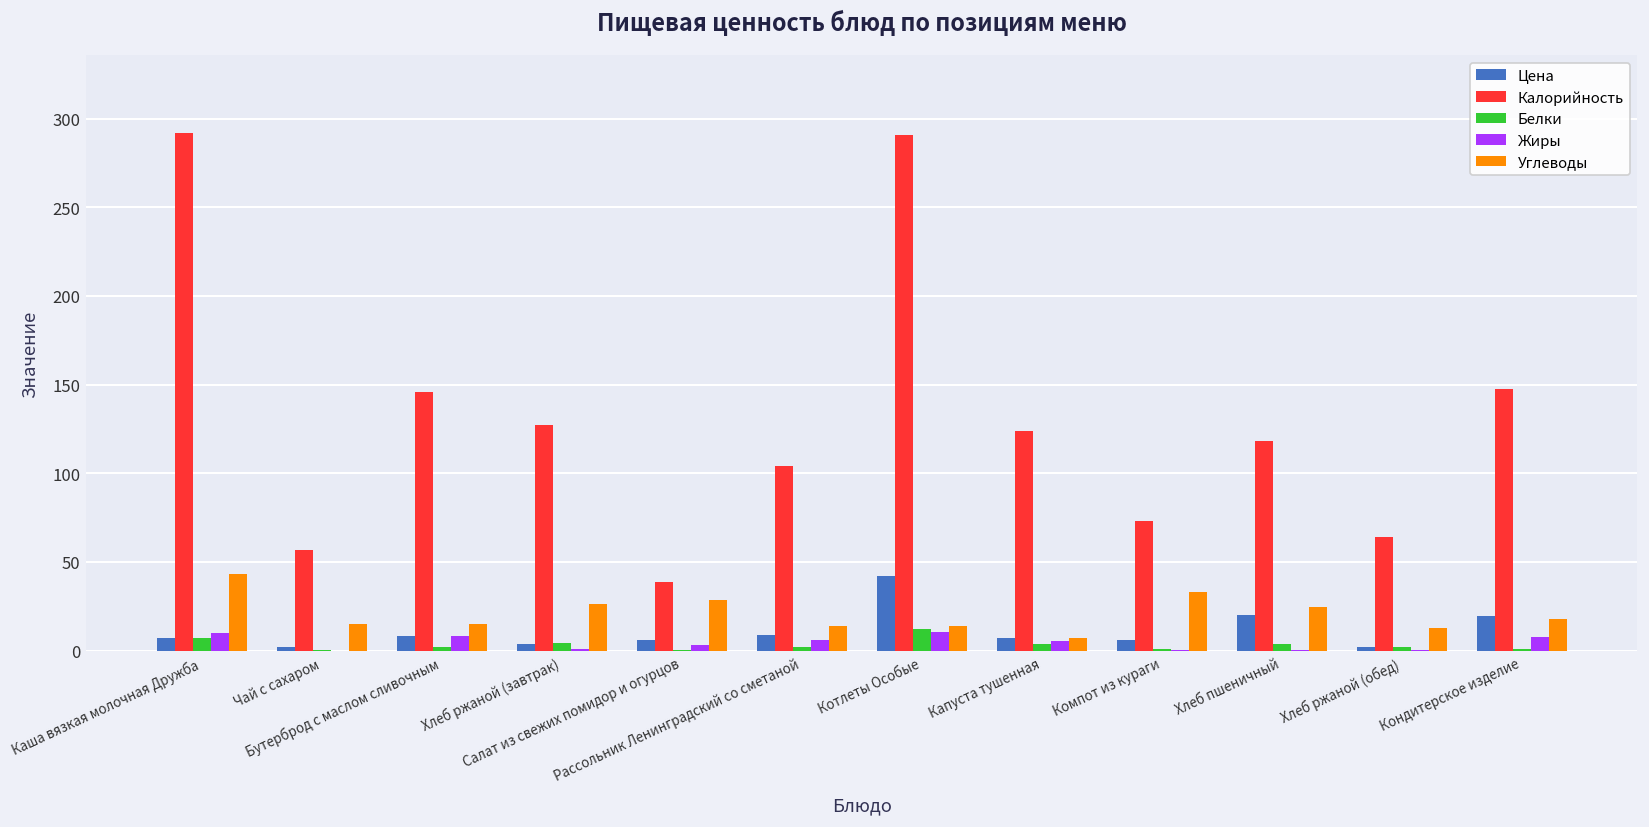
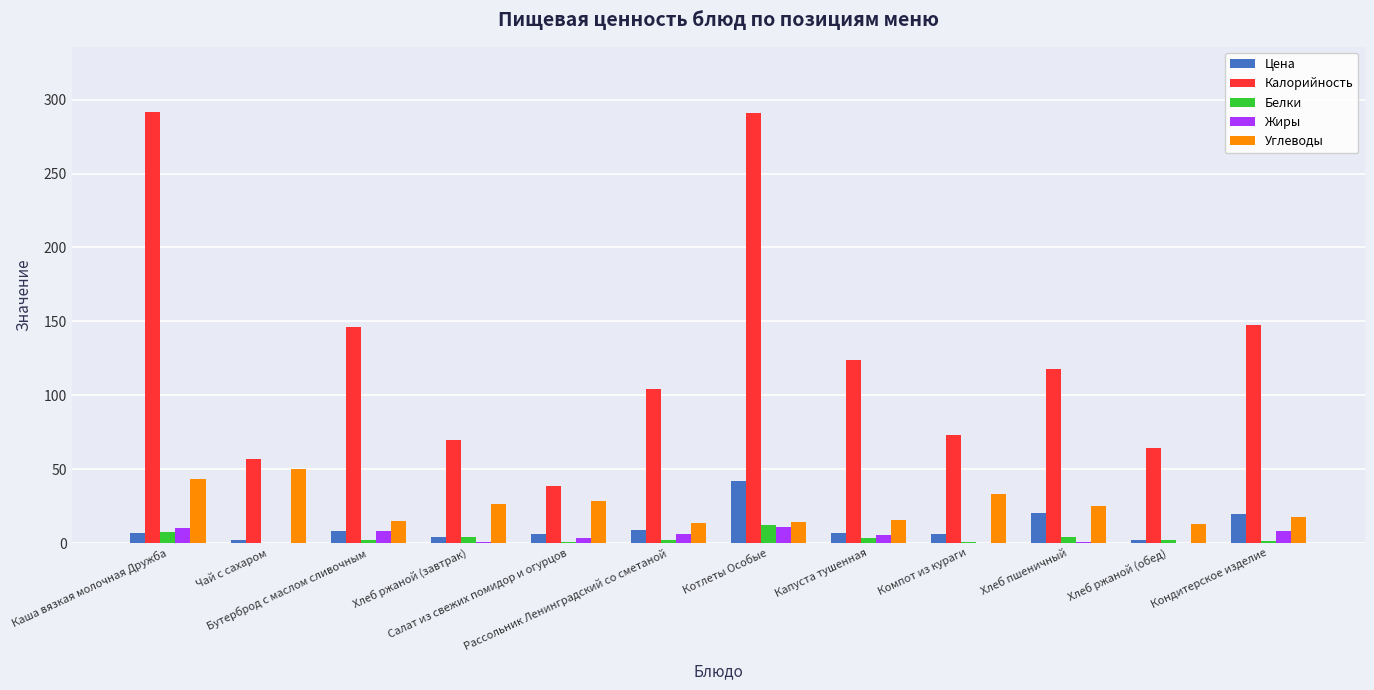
  {
    "Цена": {
      "Каша вязкая молочная Дружба": 7,
      "Чай с сахаром": 2,
      "Бутерброд с маслом сливочным": 8,
      "Хлеб ржаной (завтрак)": 4,
      "Салат из свежих помидор и огурцов": 6,
      "Рассольник Ленинградский со сметаной": 9,
      "Котлеты Особые": 42,
      "Капуста тушенная": 7,
      "Компот из кураги": 6,
      "Хлеб пшеничный": 20,
      "Хлеб ржаной (обед)": 2,
      "Кондитерское изделие": 20
    },
    "Калорийность": {
      "Каша вязкая молочная Дружба": 292,
      "Чай с сахаром": 57,
      "Бутерброд с маслом сливочным": 146,
-     "Хлеб ржаной (завтрак)": 127,
+     "Хлеб ржаной (завтрак)": 70,
      "Салат из свежих помидор и огурцов": 39,
      "Рассольник Ленинградский со сметаной": 104,
      "Котлеты Особые": 291,
      "Капуста тушенная": 124,
      "Компот из кураги": 73,
      "Хлеб пшеничный": 118,
      "Хлеб ржаной (обед)": 64,
      "Кондитерское изделие": 147
    },
    "Белки": {
      "Каша вязкая молочная Дружба": 7,
      "Бутерброд с маслом сливочным": 2,
      "Хлеб ржаной (завтрак)": 4,
      "Рассольник Ленинградский со сметаной": 2,
      "Котлеты Особые": 12,
      "Капуста тушенная": 4,
      "Хлеб пшеничный": 4,
      "Хлеб ржаной (обед)": 2
    },
    "Жиры": {
      "Каша вязкая молочная Дружба": 10,
      "Бутерброд с маслом сливочным": 8,
      "Салат из свежих помидор и огурцов": 3,
      "Рассольник Ленинградский со сметаной": 6,
      "Котлеты Особые": 11,
      "Капуста тушенная": 5,
      "Кондитерское изделие": 8
    },
    "Углеводы": {
      "Каша вязкая молочная Дружба": 43,
-     "Чай с сахаром": 15,
+     "Чай с сахаром": 50,
      "Бутерброд с маслом сливочным": 15,
      "Хлеб ржаной (завтрак)": 26,
      "Салат из свежих помидор и огурцов": 29,
      "Рассольник Ленинградский со сметаной": 14,
      "Котлеты Особые": 14,
-     "Капуста тушенная": 7,
+     "Капуста тушенная": 15,
      "Компот из кураги": 33,
      "Хлеб пшеничный": 25,
      "Хлеб ржаной (обед)": 13,
      "Кондитерское изделие": 18
    }
  }
